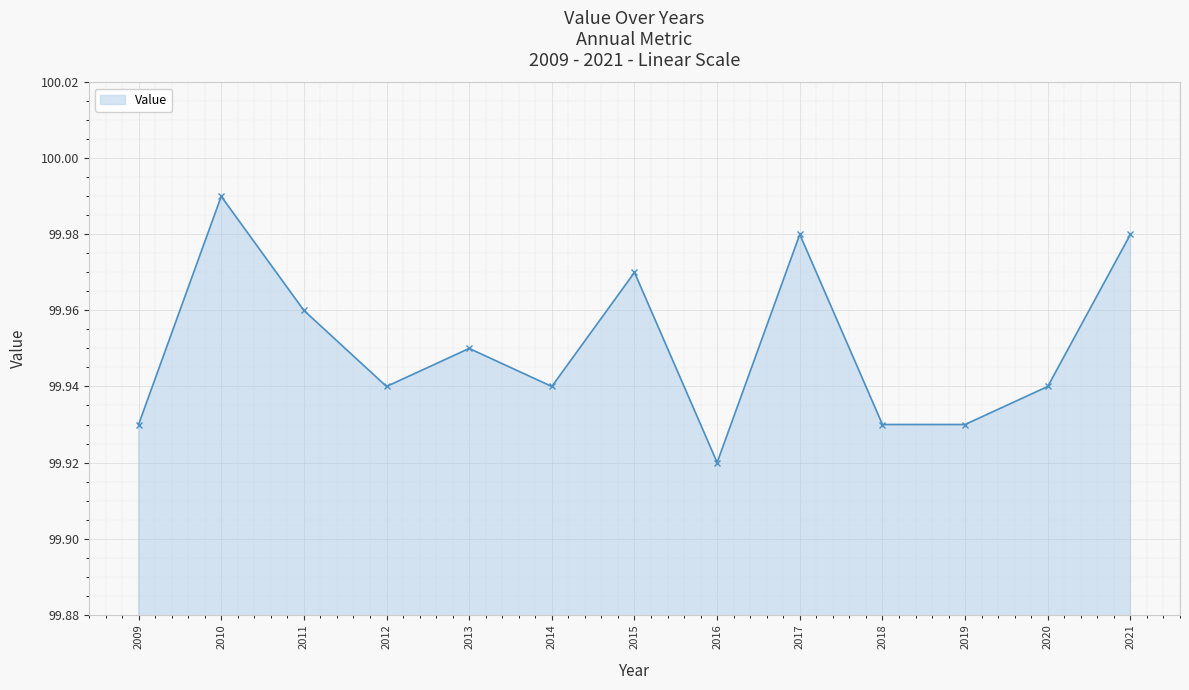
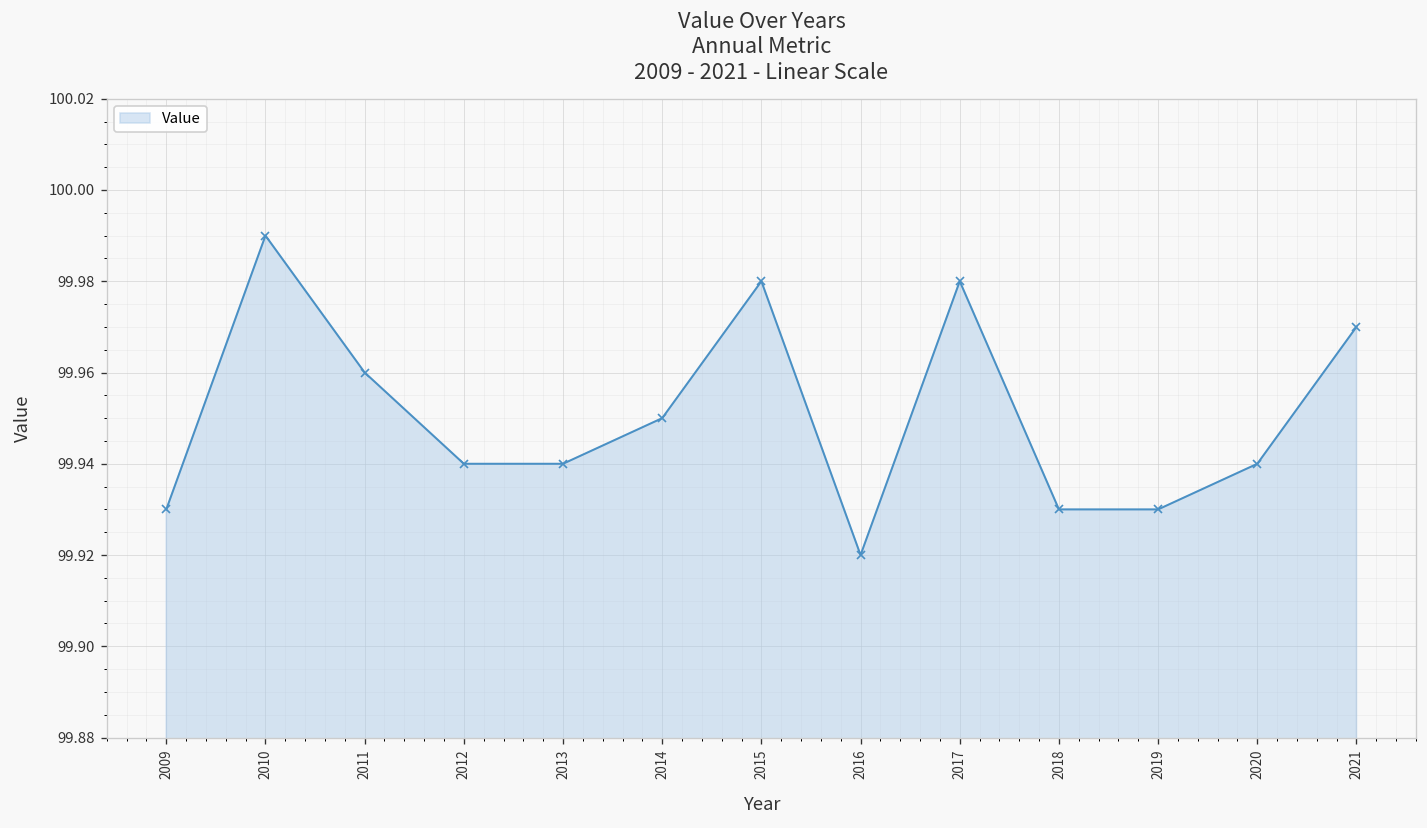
  {
    "2009": 99.93,
    "2010": 99.99,
    "2011": 99.96,
    "2012": 99.94,
-   "2013": 99.95,
-   "2014": 99.94,
-   "2015": 99.97,
+   "2013": 99.94,
+   "2014": 99.95,
+   "2015": 99.98,
    "2016": 99.92,
    "2017": 99.98,
    "2018": 99.93,
    "2019": 99.93,
    "2020": 99.94,
-   "2021": 99.98
+   "2021": 99.97
  }
